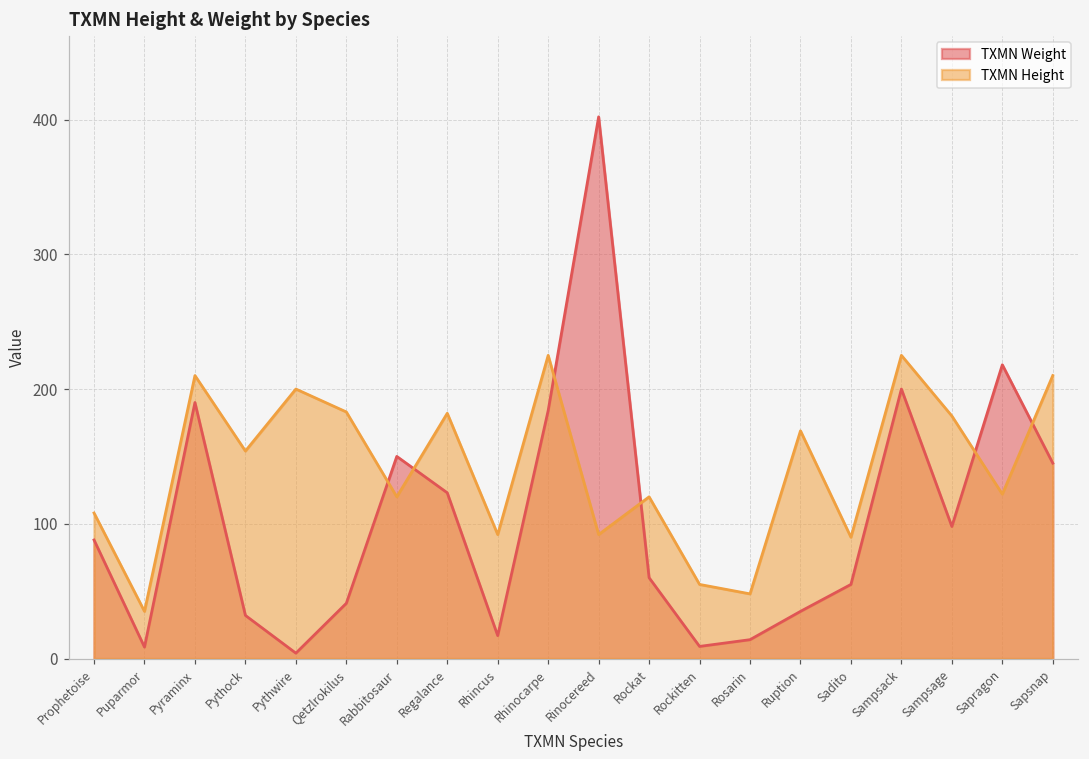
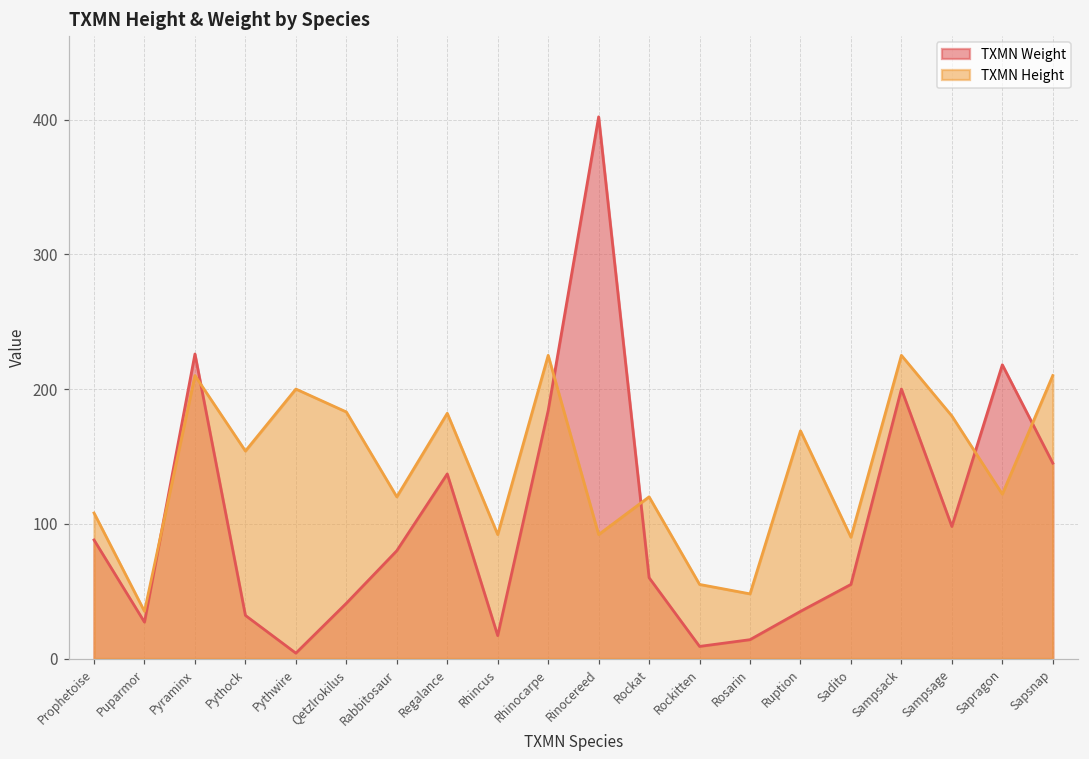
  {
    "TXMN Weight": {
      "Prophetoise": 88,
-     "Puparmor": 9,
-     "Pyraminx": 190,
+     "Puparmor": 27,
+     "Pyraminx": 226,
      "Pythock": 32,
      "Pythwire": 4,
      "Qetzlrokilus": 41,
-     "Rabbitosaur": 150,
-     "Regalance": 123,
+     "Rabbitosaur": 80,
+     "Regalance": 137,
      "Rhincus": 17,
      "Rhinocarpe": 184,
      "Rinocereed": 402,
      "Rockat": 60,
      "Rockitten": 9,
      "Rosarin": 14,
      "Ruption": 35,
      "Sadito": 55,
      "Sampsack": 200,
      "Sampsage": 98,
      "Sapragon": 218,
      "Sapsnap": 145
    },
    "TXMN Height": {
      "Prophetoise": 108,
      "Puparmor": 35,
      "Pyraminx": 210,
      "Pythock": 154,
      "Pythwire": 200,
      "Qetzlrokilus": 183,
      "Rabbitosaur": 120,
      "Regalance": 182,
      "Rhincus": 92,
      "Rhinocarpe": 225,
      "Rinocereed": 92,
      "Rockat": 120,
      "Rockitten": 55,
      "Rosarin": 48,
      "Ruption": 169,
      "Sadito": 90,
      "Sampsack": 225,
      "Sampsage": 180,
      "Sapragon": 122,
      "Sapsnap": 210
    }
  }
